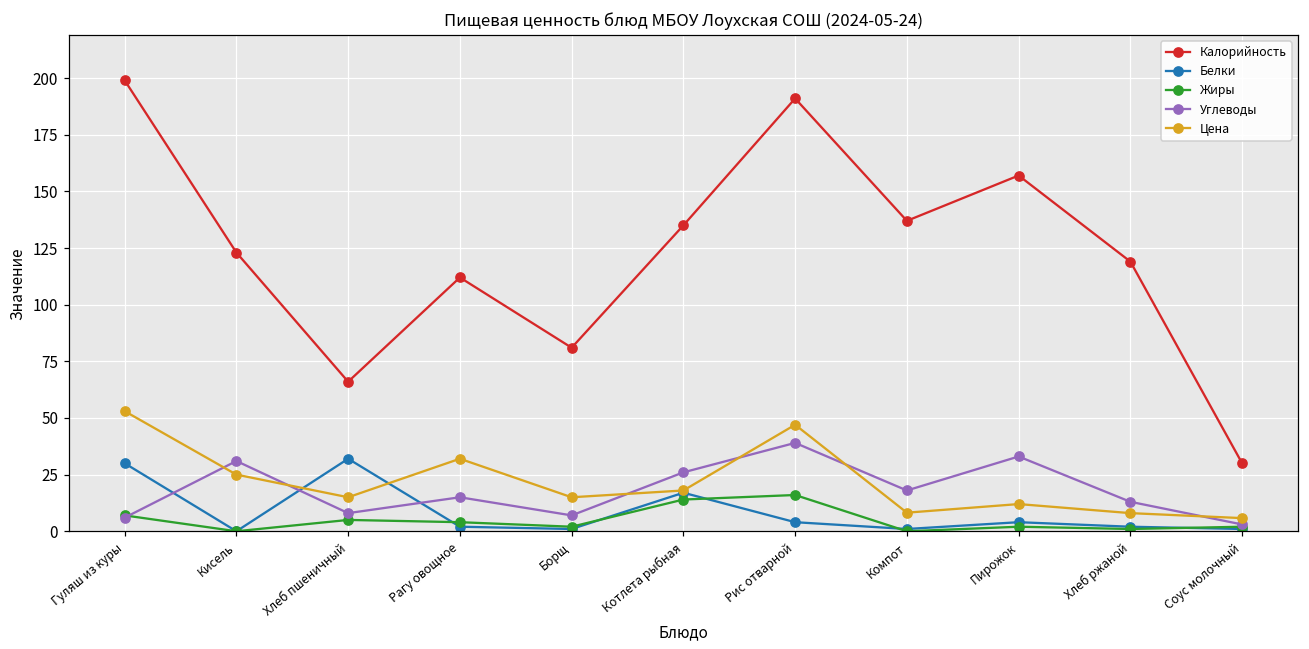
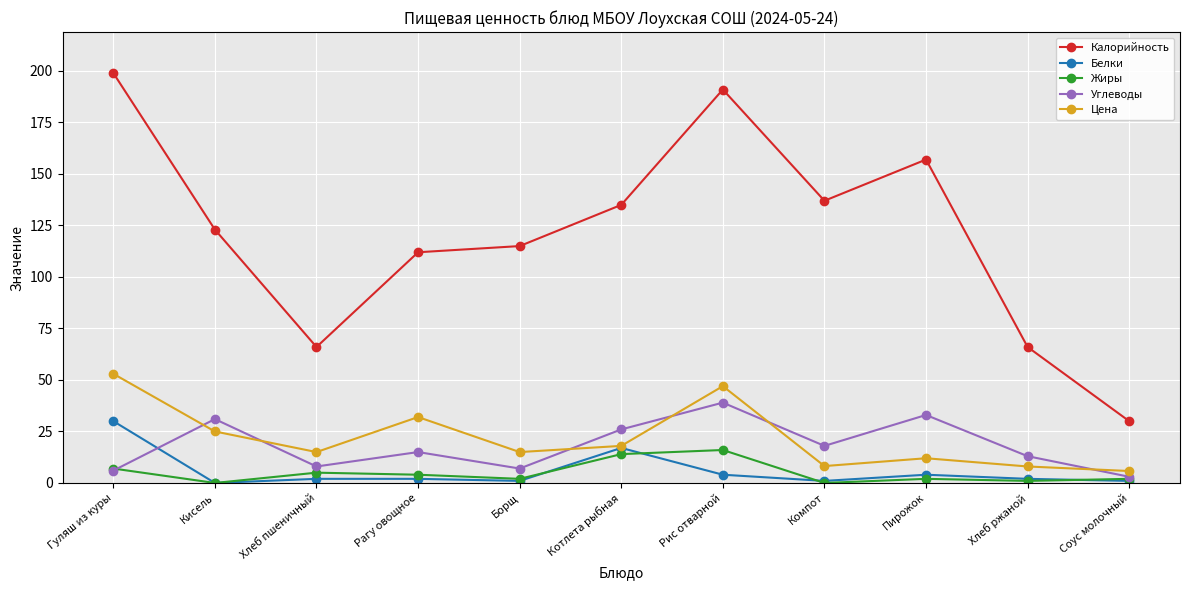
  {
    "Калорийность": {
      "Гуляш из куры": 199,
      "Кисель": 123,
      "Хлеб пшеничный": 66,
      "Рагу овощное": 112,
-     "Борщ": 81,
+     "Борщ": 115,
      "Котлета рыбная": 135,
      "Рис отварной": 191,
      "Компот": 137,
      "Пирожок": 157,
-     "Хлеб ржаной": 119,
+     "Хлеб ржаной": 66,
      "Соус молочный": 30
    },
    "Белки": {
      "Гуляш из куры": 30,
-     "Хлеб пшеничный": 32,
+     "Хлеб пшеничный": 2,
      "Рагу овощное": 2,
      "Рис отварной": 4,
      "Пирожок": 4
    },
    "Жиры": {
      "Хлеб пшеничный": 5,
      "Рагу овощное": 4,
      "Котлета рыбная": 14,
      "Рис отварной": 16,
      "Пирожок": 2
    },
    "Углеводы": {
      "Кисель": 31,
      "Хлеб пшеничный": 8,
      "Рагу овощное": 15,
      "Борщ": 7,
      "Котлета рыбная": 26,
      "Рис отварной": 39,
      "Компот": 18,
      "Пирожок": 33,
      "Хлеб ржаной": 13
    },
    "Цена": {
      "Гуляш из куры": 53,
      "Кисель": 25,
      "Хлеб пшеничный": 15,
      "Рагу овощное": 32,
      "Борщ": 15,
      "Рис отварной": 47,
      "Компот": 8,
      "Пирожок": 12,
      "Хлеб ржаной": 8,
      "Соус молочный": 6
    }
  }
